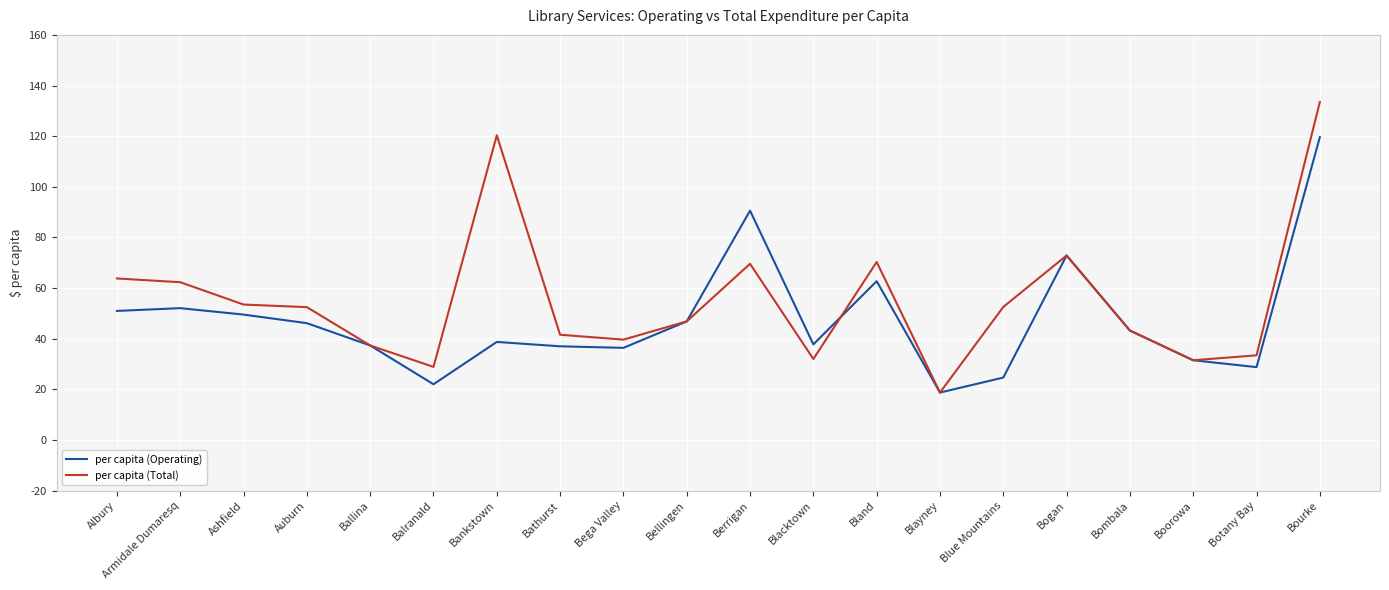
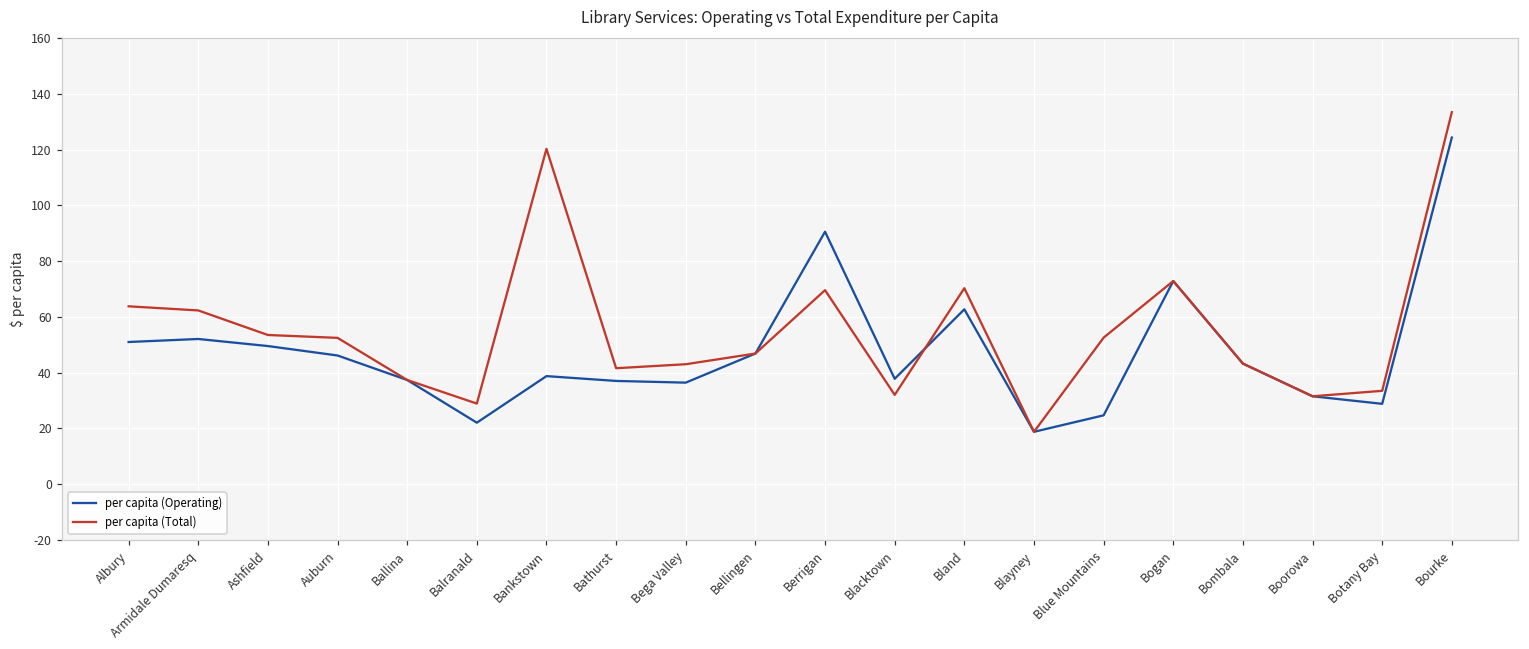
  {
    "per capita (Operating)": {
      "Albury": 51,
      "Armidale Dumaresq": 52,
      "Ashfield": 50,
      "Auburn": 46,
      "Balranald": 22,
      "Bankstown": 39,
      "Bathurst": 37,
      "Bega Valley": 36,
      "Berrigan": 91,
      "Blacktown": 38,
      "Bland": 63,
      "Blue Mountains": 25,
      "Botany Bay": 29,
-     "Bourke": 120
+     "Bourke": 124
    },
    "per capita (Total)": {
      "Albury": 64,
      "Armidale Dumaresq": 62,
      "Ashfield": 53,
      "Auburn": 52,
      "Balranald": 29,
      "Bankstown": 120,
      "Bathurst": 42,
-     "Bega Valley": 40,
+     "Bega Valley": 43,
      "Berrigan": 70,
      "Blacktown": 32,
      "Bland": 70,
      "Blue Mountains": 53,
      "Botany Bay": 33,
      "Bourke": 134
    }
  }
